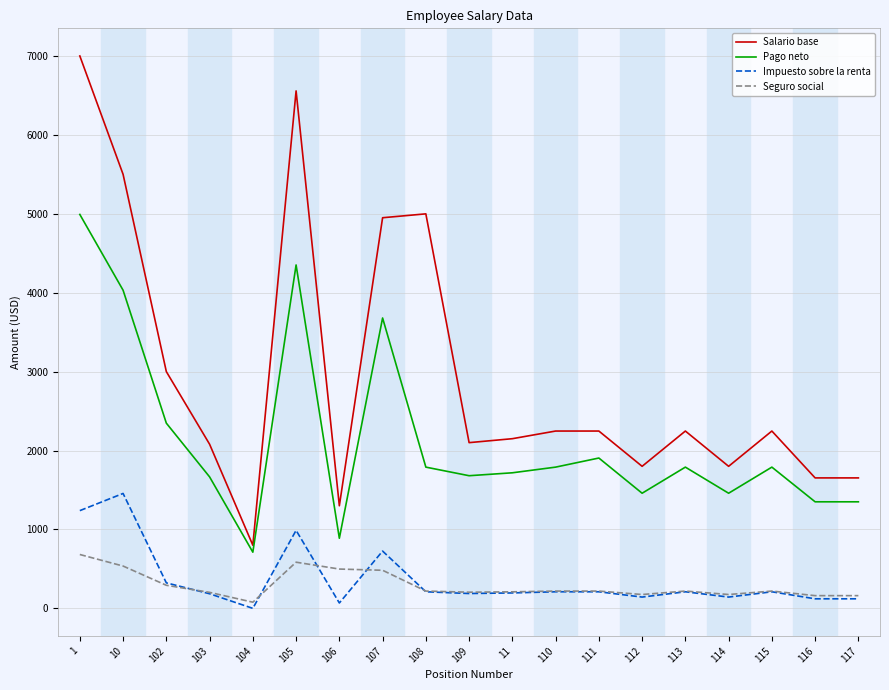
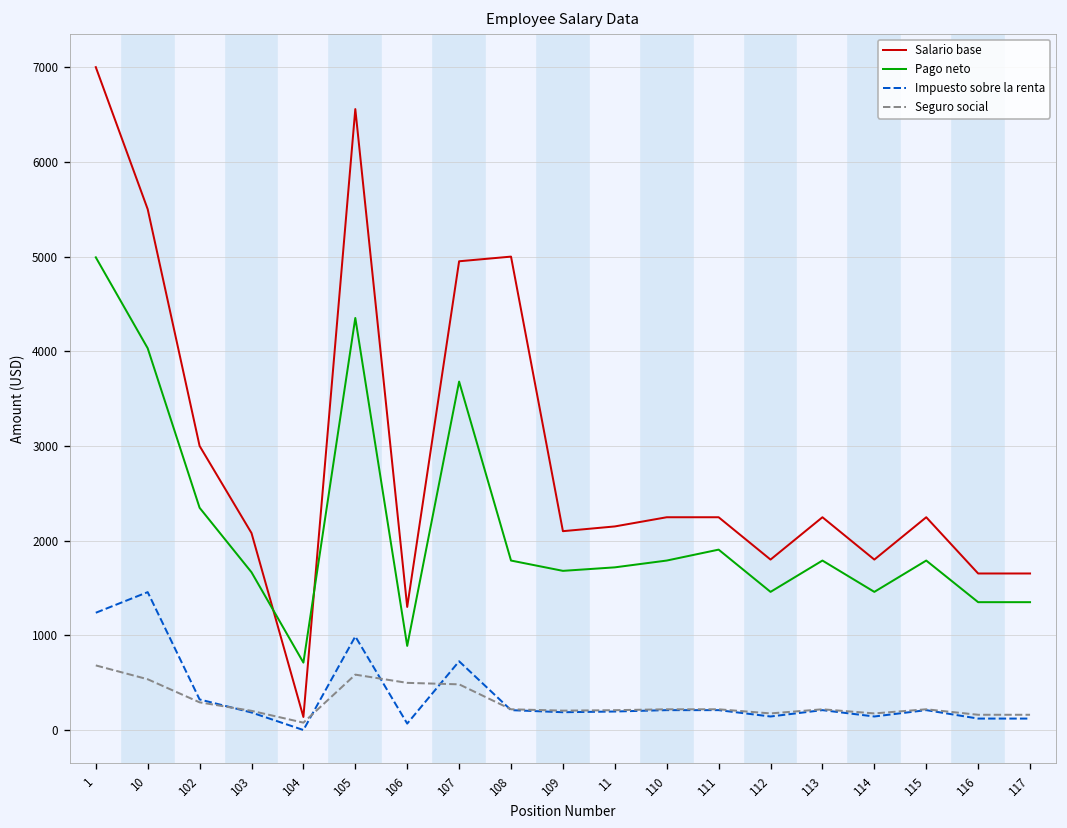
  {
    "Salario base": {
      "1": 7000,
      "10": 5500,
      "102": 3000,
      "103": 2100,
-     "104": 800,
+     "104": 100,
      "105": 6600,
      "106": 1300,
      "107": 5000,
      "108": 5000,
      "109": 2100,
      "11": 2200,
      "110": 2200,
      "111": 2200,
      "112": 1800,
      "113": 2200,
      "114": 1800,
      "115": 2200,
      "116": 1700,
      "117": 1700
    },
    "Pago neto": {
      "1": 5000,
      "10": 4000,
      "102": 2300,
      "103": 1700,
      "104": 700,
      "105": 4400,
      "106": 900,
      "107": 3700,
      "108": 1800,
      "109": 1700,
      "11": 1700,
      "110": 1800,
      "111": 1900,
      "112": 1500,
      "113": 1800,
      "114": 1500,
      "115": 1800,
      "116": 1400,
      "117": 1400
    },
    "Impuesto sobre la renta": {
      "1": 1200,
      "10": 1500,
      "104": 0,
      "105": 1000,
      "106": 100,
      "107": 700,
      "112": 100,
      "114": 100,
      "116": 100,
      "117": 100
    },
    "Seguro social": {
      "1": 700,
      "10": 500,
      "104": 100,
      "105": 600,
      "106": 500,
      "107": 500,
      "112": 200,
      "114": 200,
      "116": 200,
      "117": 200
    }
  }
